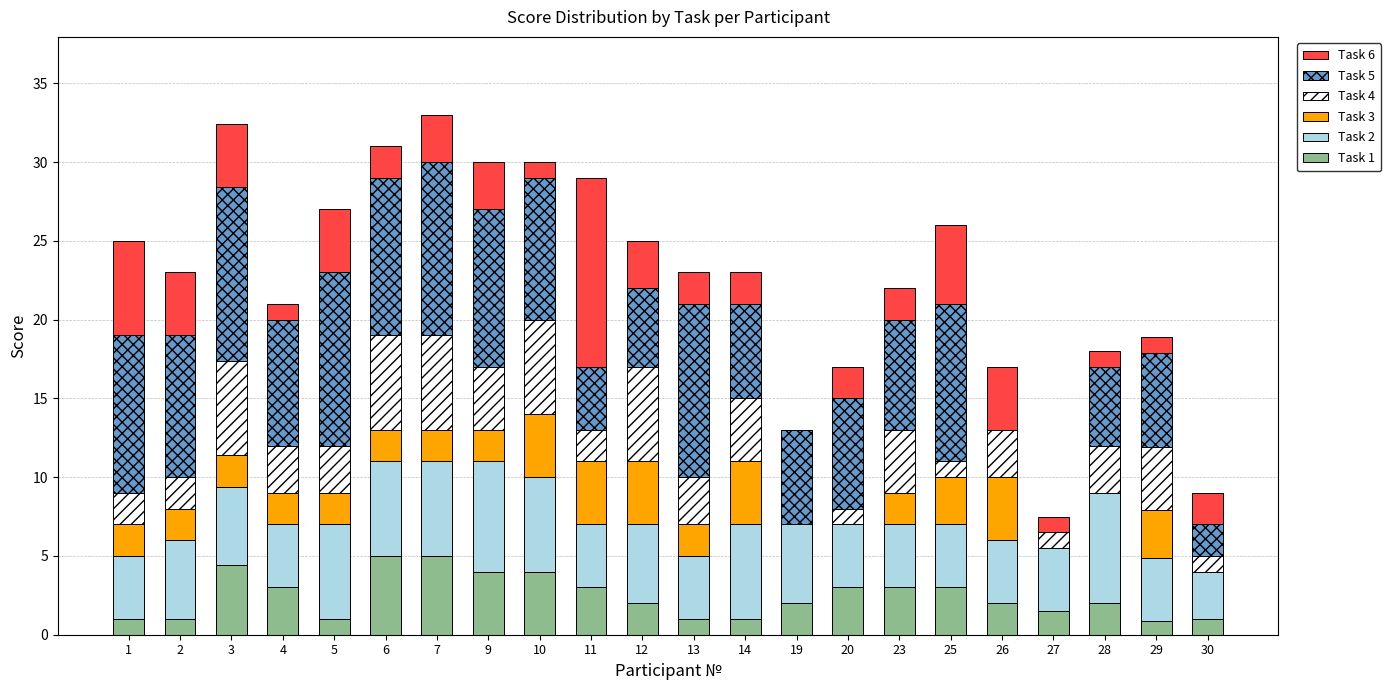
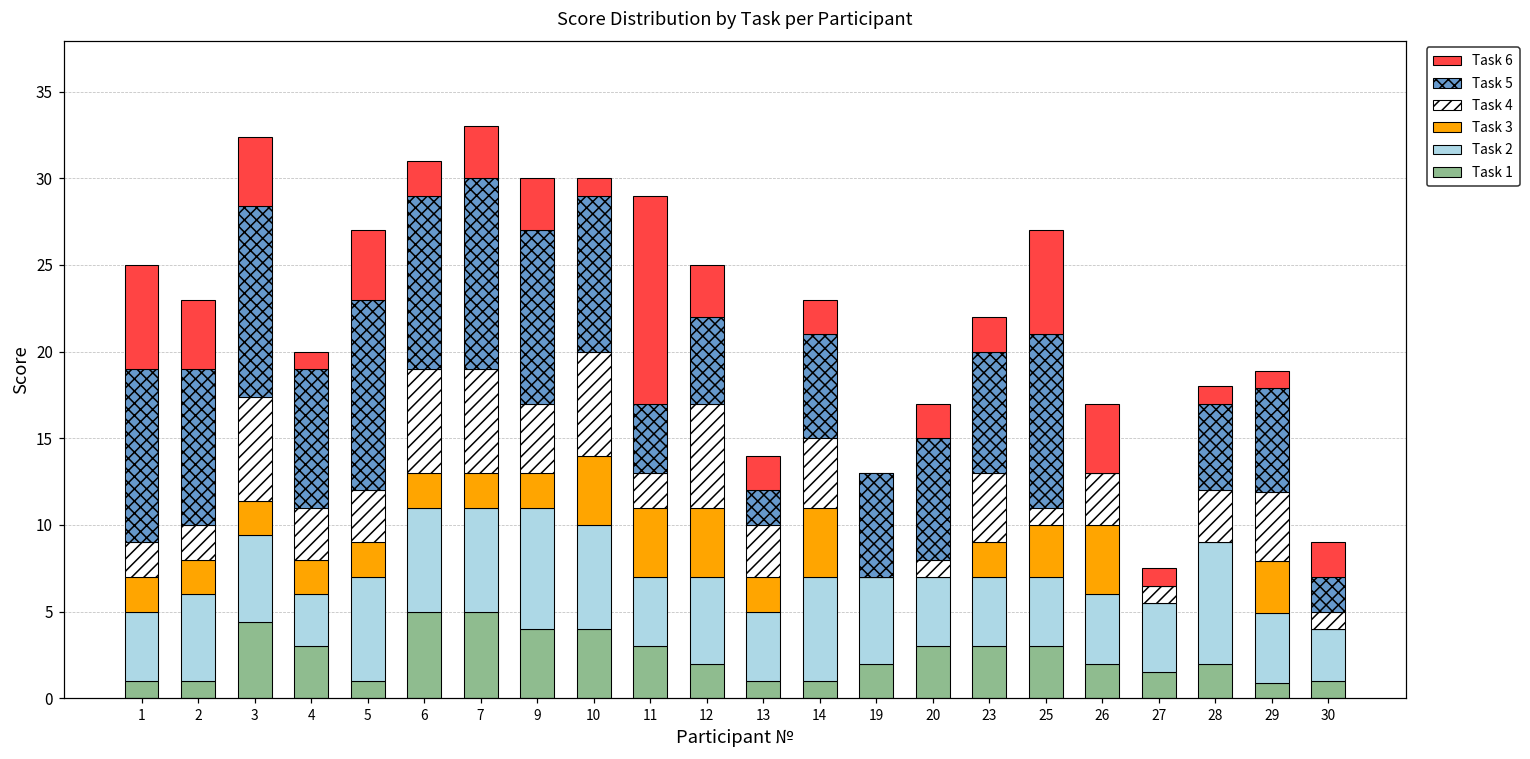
  {
    "Task 1": {
      "1": 1,
      "2": 1,
      "3": 4.4,
      "4": 3,
      "5": 1,
      "6": 5,
      "7": 5,
      "9": 4,
      "10": 4,
      "11": 3,
      "12": 2,
      "13": 1,
      "14": 1,
      "19": 2,
      "20": 3,
      "23": 3,
      "25": 3,
      "26": 2,
      "27": 1.5,
      "28": 2,
      "29": 1,
      "30": 1
    },
    "Task 2": {
      "1": 4,
      "2": 5,
      "3": 5,
-     "4": 4,
+     "4": 3,
      "5": 6,
      "6": 6,
      "7": 6,
      "9": 7,
      "10": 6,
      "11": 4,
      "12": 5,
      "13": 4,
      "14": 6,
      "19": 5,
      "20": 4,
      "23": 4,
      "25": 4,
      "26": 4,
      "27": 4,
      "28": 7,
      "29": 4,
      "30": 3
    },
    "Task 3": {
      "1": 2,
      "2": 2,
      "3": 2,
      "4": 2,
      "5": 2,
      "6": 2,
      "7": 2,
      "9": 2,
      "10": 4,
      "11": 4,
      "12": 4,
      "13": 2,
      "14": 4,
      "19": 0,
      "20": 0,
      "23": 2,
      "25": 3,
      "26": 4,
      "27": 0,
      "28": 0,
      "29": 3,
      "30": 0
    },
    "Task 4": {
      "1": 2,
      "2": 2,
      "3": 6,
      "4": 3,
      "5": 3,
      "6": 6,
      "7": 6,
      "9": 4,
      "10": 6,
      "11": 2,
      "12": 6,
      "13": 3,
      "14": 4,
      "19": 0,
      "20": 1,
      "23": 4,
      "25": 1,
      "26": 3,
      "27": 1,
      "28": 3,
      "29": 4,
      "30": 1
    },
    "Task 5": {
      "1": 10,
      "2": 9,
      "3": 11,
      "4": 8,
      "5": 11,
      "6": 10,
      "7": 11,
      "9": 10,
      "10": 9,
      "11": 4,
      "12": 5,
-     "13": 11,
+     "13": 2,
      "14": 6,
      "19": 6,
      "20": 7,
      "23": 7,
      "25": 10,
      "26": 0,
      "27": 0,
      "28": 5,
      "29": 6,
      "30": 2
    },
    "Task 6": {
      "1": 6,
      "2": 4,
      "3": 4,
      "4": 1,
      "5": 4,
      "6": 2,
      "7": 3,
      "9": 3,
      "10": 1,
      "11": 12,
      "12": 3,
      "13": 2,
      "14": 2,
      "19": 0,
      "20": 2,
      "23": 2,
-     "25": 5,
+     "25": 6,
      "26": 4,
      "27": 1,
      "28": 1,
      "29": 1,
      "30": 2
    }
  }
